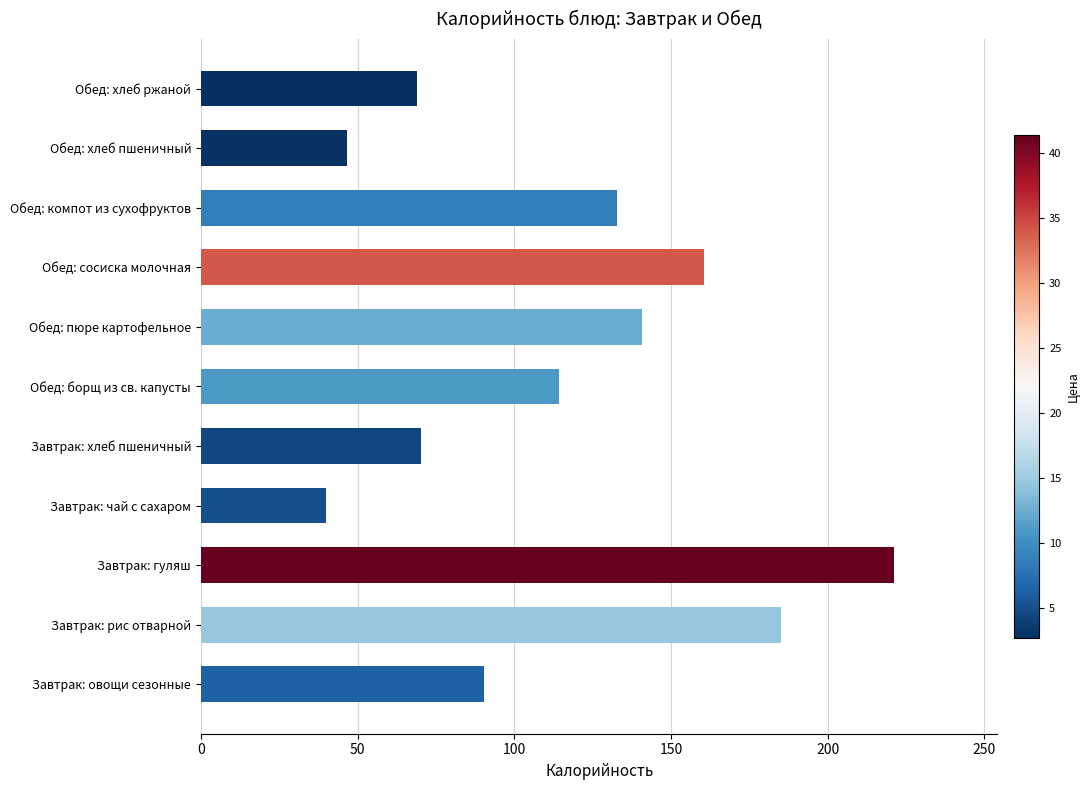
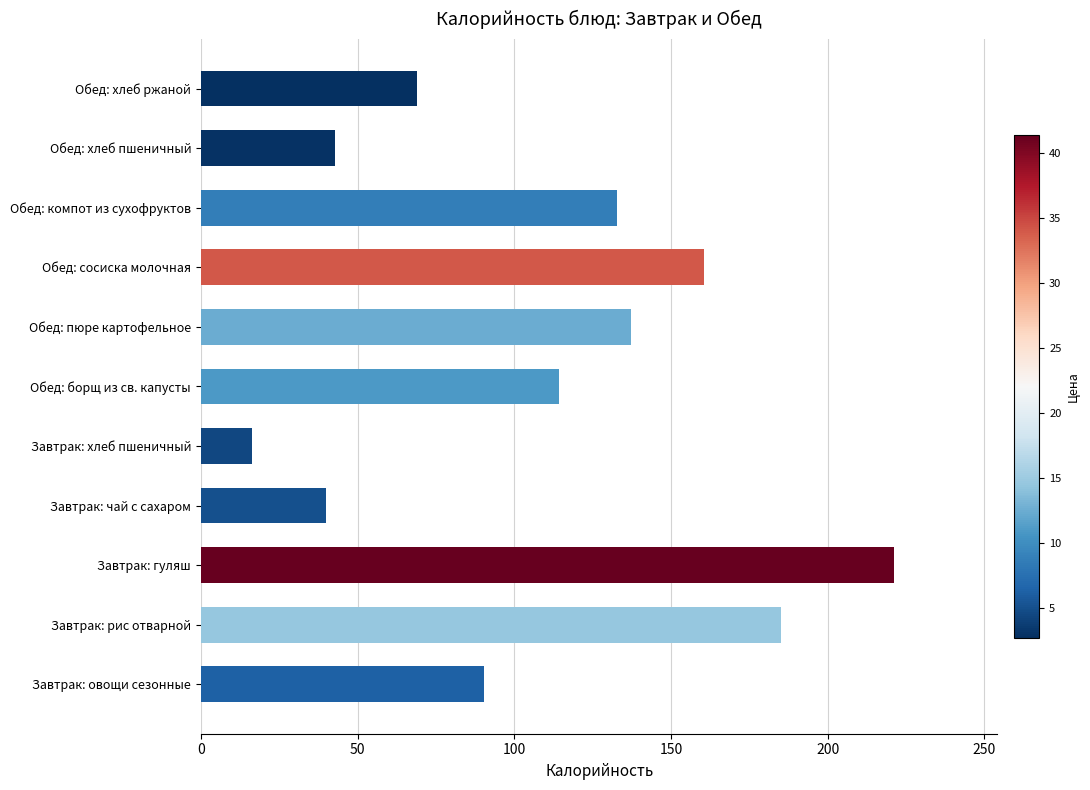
  {
    "Обед: хлеб ржаной": 69,
-   "Обед: хлеб пшеничный": 47,
+   "Обед: хлеб пшеничный": 43,
    "Обед: компот из сухофруктов": 133,
    "Обед: сосиска молочная": 160,
-   "Обед: пюре картофельное": 141,
+   "Обед: пюре картофельное": 137,
    "Обед: борщ из св. капусты": 114,
-   "Завтрак: хлеб пшеничный": 70,
+   "Завтрак: хлеб пшеничный": 16,
    "Завтрак: чай с сахаром": 40,
    "Завтрак: гуляш": 221,
    "Завтрак: рис отварной": 185,
    "Завтрак: овощи сезонные": 90
  }
